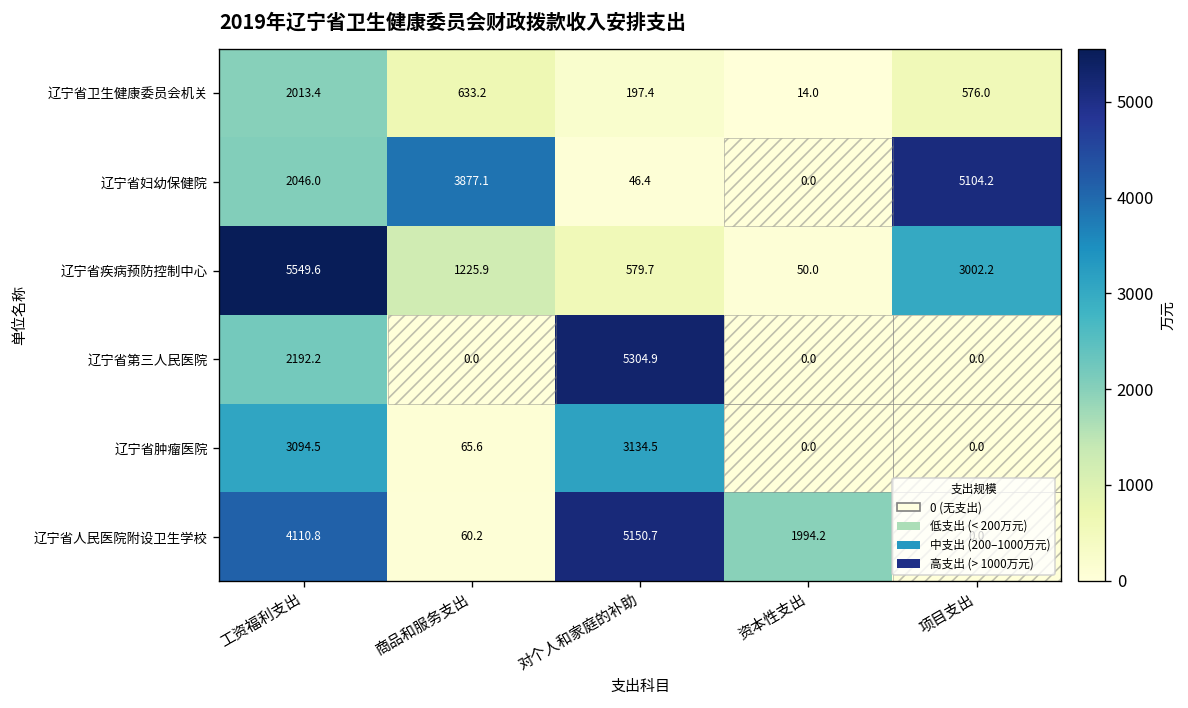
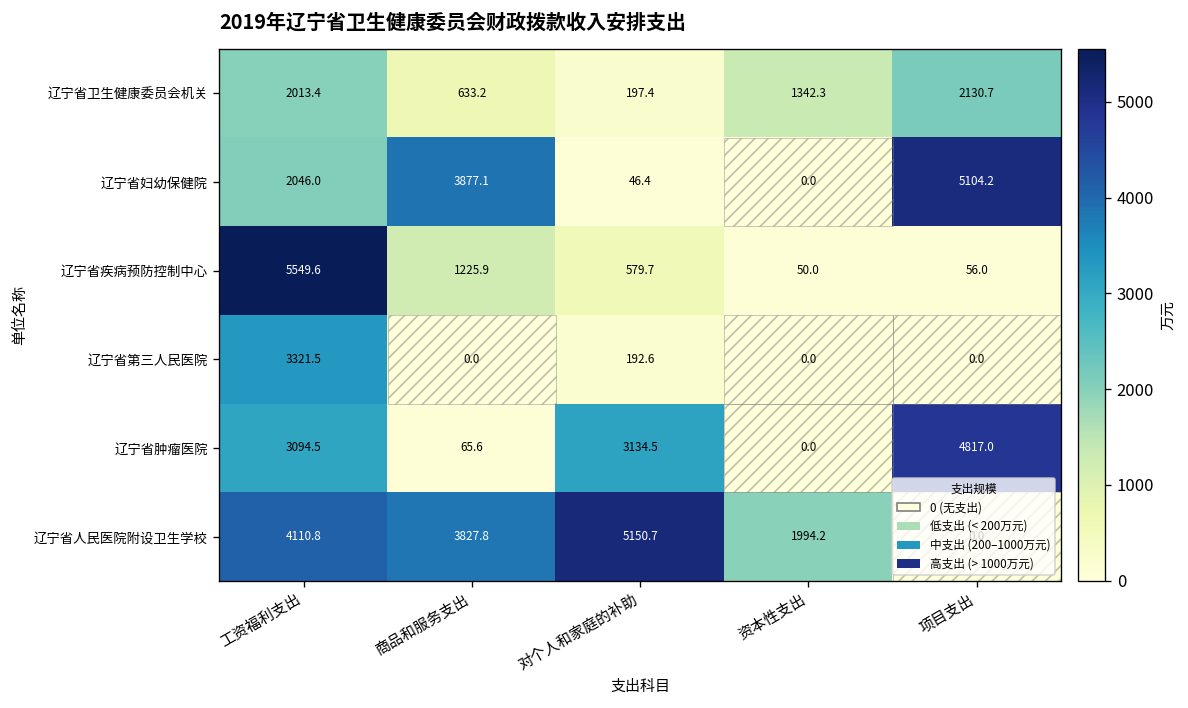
  {
    "辽宁省卫生健康委员会机关": {
      "工资福利支出": 2013.4,
      "商品和服务支出": 633.2,
      "对个人和家庭的补助": 197.4,
-     "资本性支出": 14.0,
-     "项目支出": 576.0
+     "资本性支出": 1342.3,
+     "项目支出": 2130.7
    },
    "辽宁省妇幼保健院": {
      "工资福利支出": 2046.0,
      "商品和服务支出": 3877.1,
      "对个人和家庭的补助": 46.4,
      "资本性支出": 0.0,
      "项目支出": 5104.2
    },
    "辽宁省疾病预防控制中心": {
      "工资福利支出": 5549.6,
      "商品和服务支出": 1225.9,
      "对个人和家庭的补助": 579.7,
      "资本性支出": 50.0,
-     "项目支出": 3002.2
+     "项目支出": 56.0
    },
    "辽宁省第三人民医院": {
-     "工资福利支出": 2192.2,
+     "工资福利支出": 3321.5,
      "商品和服务支出": 0.0,
-     "对个人和家庭的补助": 5304.9,
+     "对个人和家庭的补助": 192.6,
      "资本性支出": 0.0,
      "项目支出": 0.0
    },
    "辽宁省肿瘤医院": {
      "工资福利支出": 3094.5,
      "商品和服务支出": 65.6,
      "对个人和家庭的补助": 3134.5,
      "资本性支出": 0.0,
-     "项目支出": 0.0
+     "项目支出": 4817.0
    },
    "辽宁省人民医院附设卫生学校": {
      "工资福利支出": 4110.8,
-     "商品和服务支出": 60.2,
+     "商品和服务支出": 3827.8,
      "对个人和家庭的补助": 5150.7,
      "资本性支出": 1994.2
    }
  }
